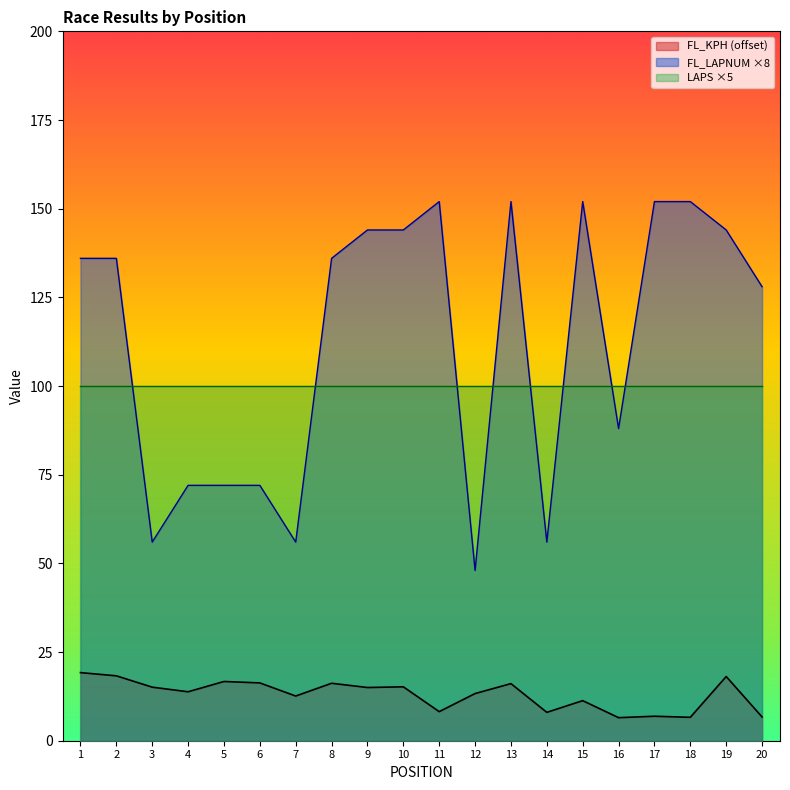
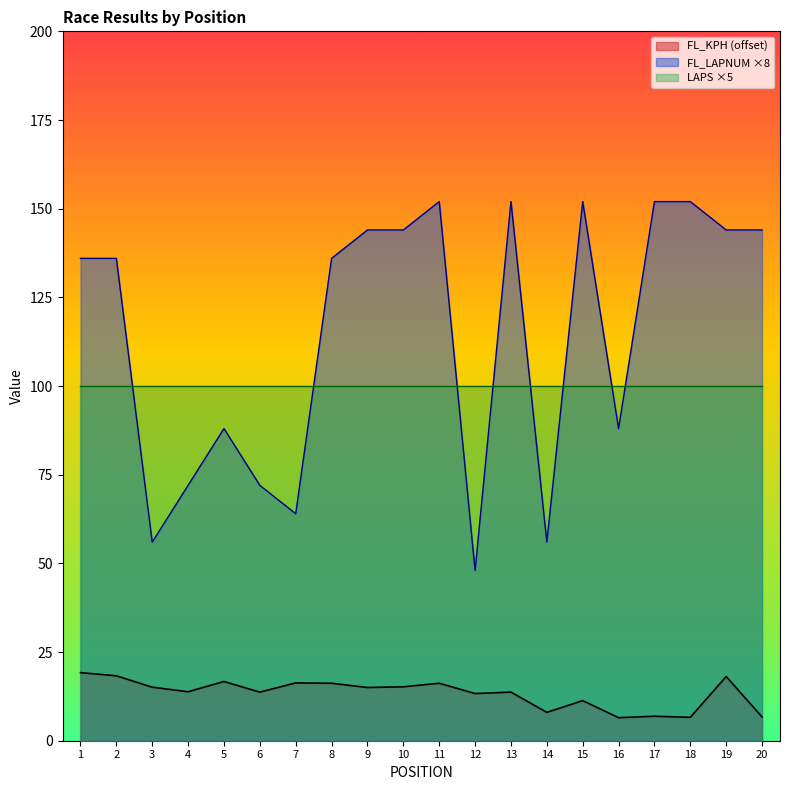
  {
    "FL_KPH (offset)": {
      "1": 19,
      "2": 18,
      "3": 15,
      "4": 14,
      "5": 17,
-     "6": 16,
-     "7": 13,
+     "6": 14,
+     "7": 16,
      "8": 16,
      "9": 15,
      "10": 15,
-     "11": 8,
+     "11": 16,
      "12": 13,
-     "13": 16,
+     "13": 14,
      "14": 8,
      "15": 11,
      "16": 7,
      "17": 7,
      "18": 7,
      "19": 18,
      "20": 7
    },
    "FL_LAPNUM ×8": {
      "1": 136,
      "2": 136,
      "3": 56,
      "4": 72,
-     "5": 72,
+     "5": 88,
      "6": 72,
-     "7": 56,
+     "7": 64,
      "8": 136,
      "9": 144,
      "10": 144,
      "11": 152,
      "12": 48,
      "13": 152,
      "14": 56,
      "15": 152,
      "16": 88,
      "17": 152,
      "18": 152,
      "19": 144,
-     "20": 128
+     "20": 144
    },
    "LAPS ×5": {
      "1": 100,
      "2": 100,
      "3": 100,
      "4": 100,
      "5": 100,
      "6": 100,
      "7": 100,
      "8": 100,
      "9": 100,
      "10": 100,
      "11": 100,
      "12": 100,
      "13": 100,
      "14": 100,
      "15": 100,
      "16": 100,
      "17": 100,
      "18": 100,
      "19": 100,
      "20": 100
    }
  }
